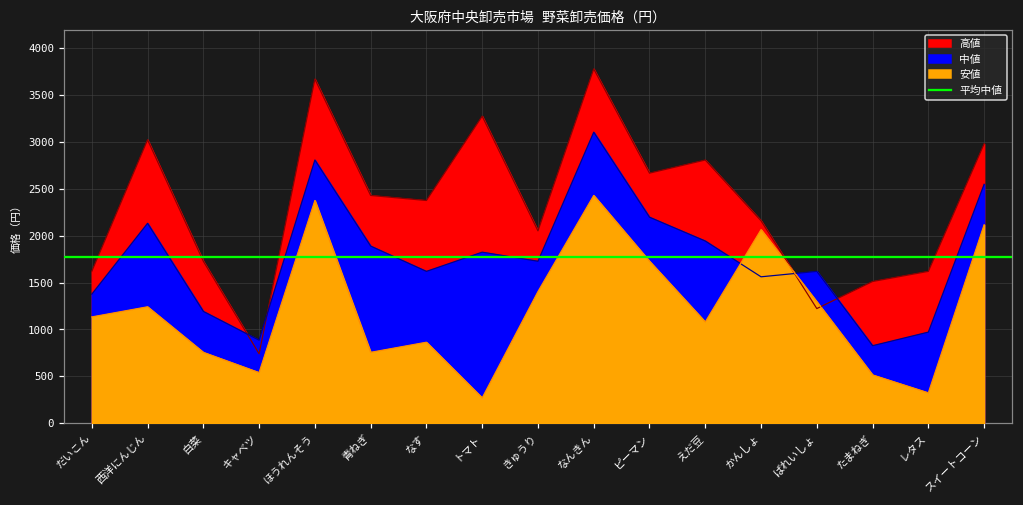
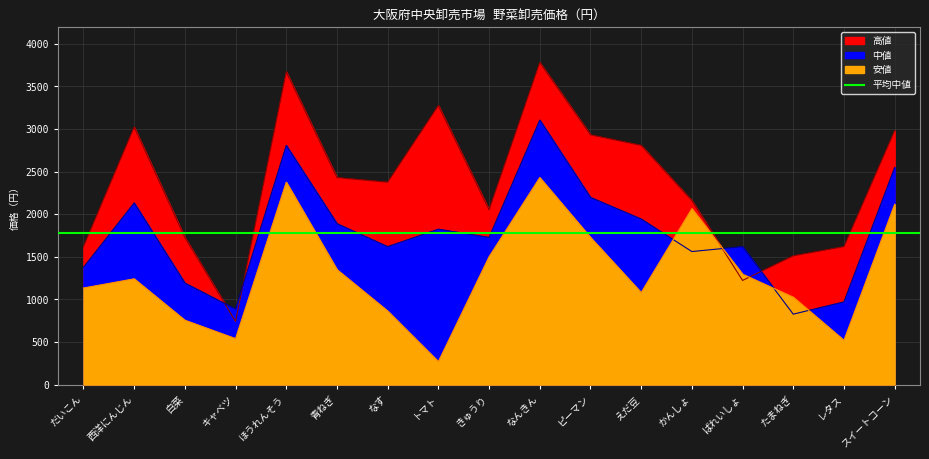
  {
    "高値": {
      "だいこん": 1600,
      "西洋にんじん": 3000,
      "白菜": 1700,
      "キャベツ": 700,
      "ほうれんそう": 3700,
      "青ねぎ": 2400,
      "なす": 2400,
      "トマト": 3300,
      "きゅうり": 2100,
      "なんきん": 3800,
-     "ピーマン": 2700,
+     "ピーマン": 2900,
      "えだ豆": 2800,
      "かんしょ": 2200,
      "ばれいしょ": 1200,
      "たまねぎ": 1500,
      "レタス": 1600,
      "スイートコーン": 3000
    },
    "中値": {
      "だいこん": 1400,
      "西洋にんじん": 2100,
      "白菜": 1200,
      "キャベツ": 900,
      "ほうれんそう": 2800,
      "青ねぎ": 1900,
      "なす": 1600,
      "トマト": 1800,
      "きゅうり": 1700,
      "なんきん": 3100,
      "ピーマン": 2200,
      "えだ豆": 1900,
      "かんしょ": 1600,
      "ばれいしょ": 1600,
      "たまねぎ": 800,
      "レタス": 1000,
      "スイートコーン": 2500
    },
    "安値": {
      "だいこん": 1100,
      "西洋にんじん": 1200,
      "白菜": 800,
      "キャベツ": 500,
      "ほうれんそう": 2400,
-     "青ねぎ": 800,
+     "青ねぎ": 1400,
      "なす": 900,
      "トマト": 300,
-     "きゅうり": 1400,
+     "きゅうり": 1500,
      "なんきん": 2400,
      "ピーマン": 1700,
      "えだ豆": 1100,
      "かんしょ": 2100,
      "ばれいしょ": 1300,
-     "たまねぎ": 500,
-     "レタス": 300,
+     "たまねぎ": 1000,
+     "レタス": 500,
      "スイートコーン": 2100
    }
  }
